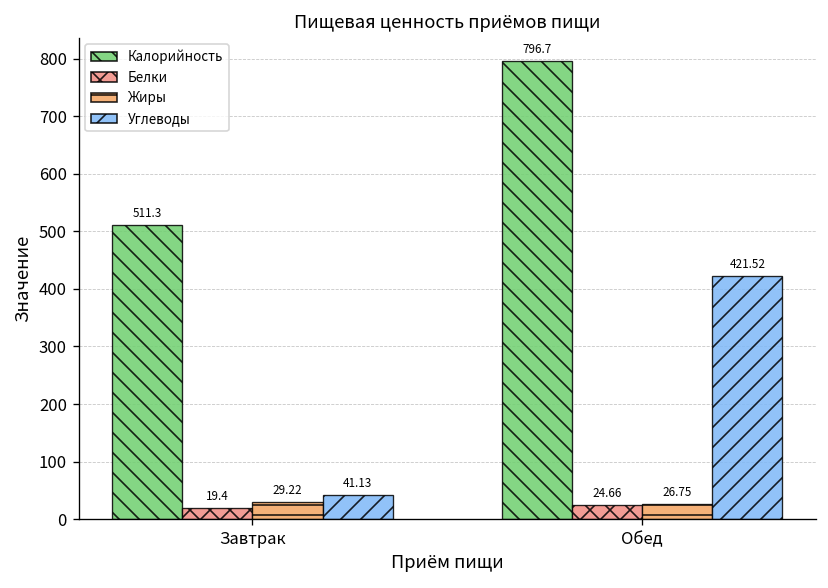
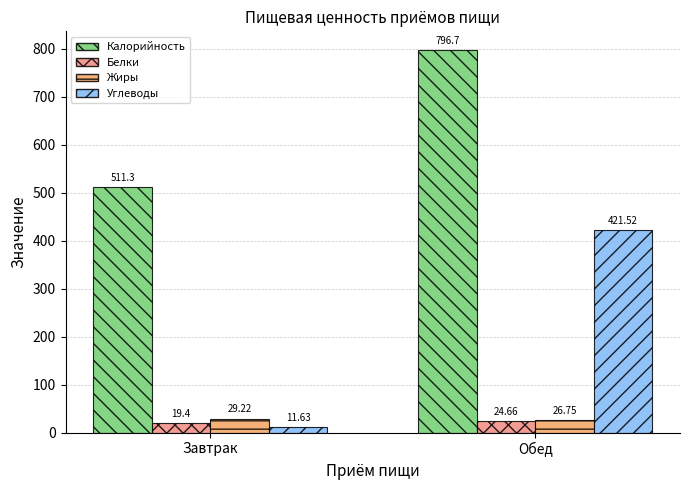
  {
    "Калорийность": {
      "Завтрак": 511.3,
      "Обед": 796.7
    },
    "Углеводы": {
-     "Завтрак": 41.13,
+     "Завтрак": 11.63,
      "Обед": 421.52
    }
  }
